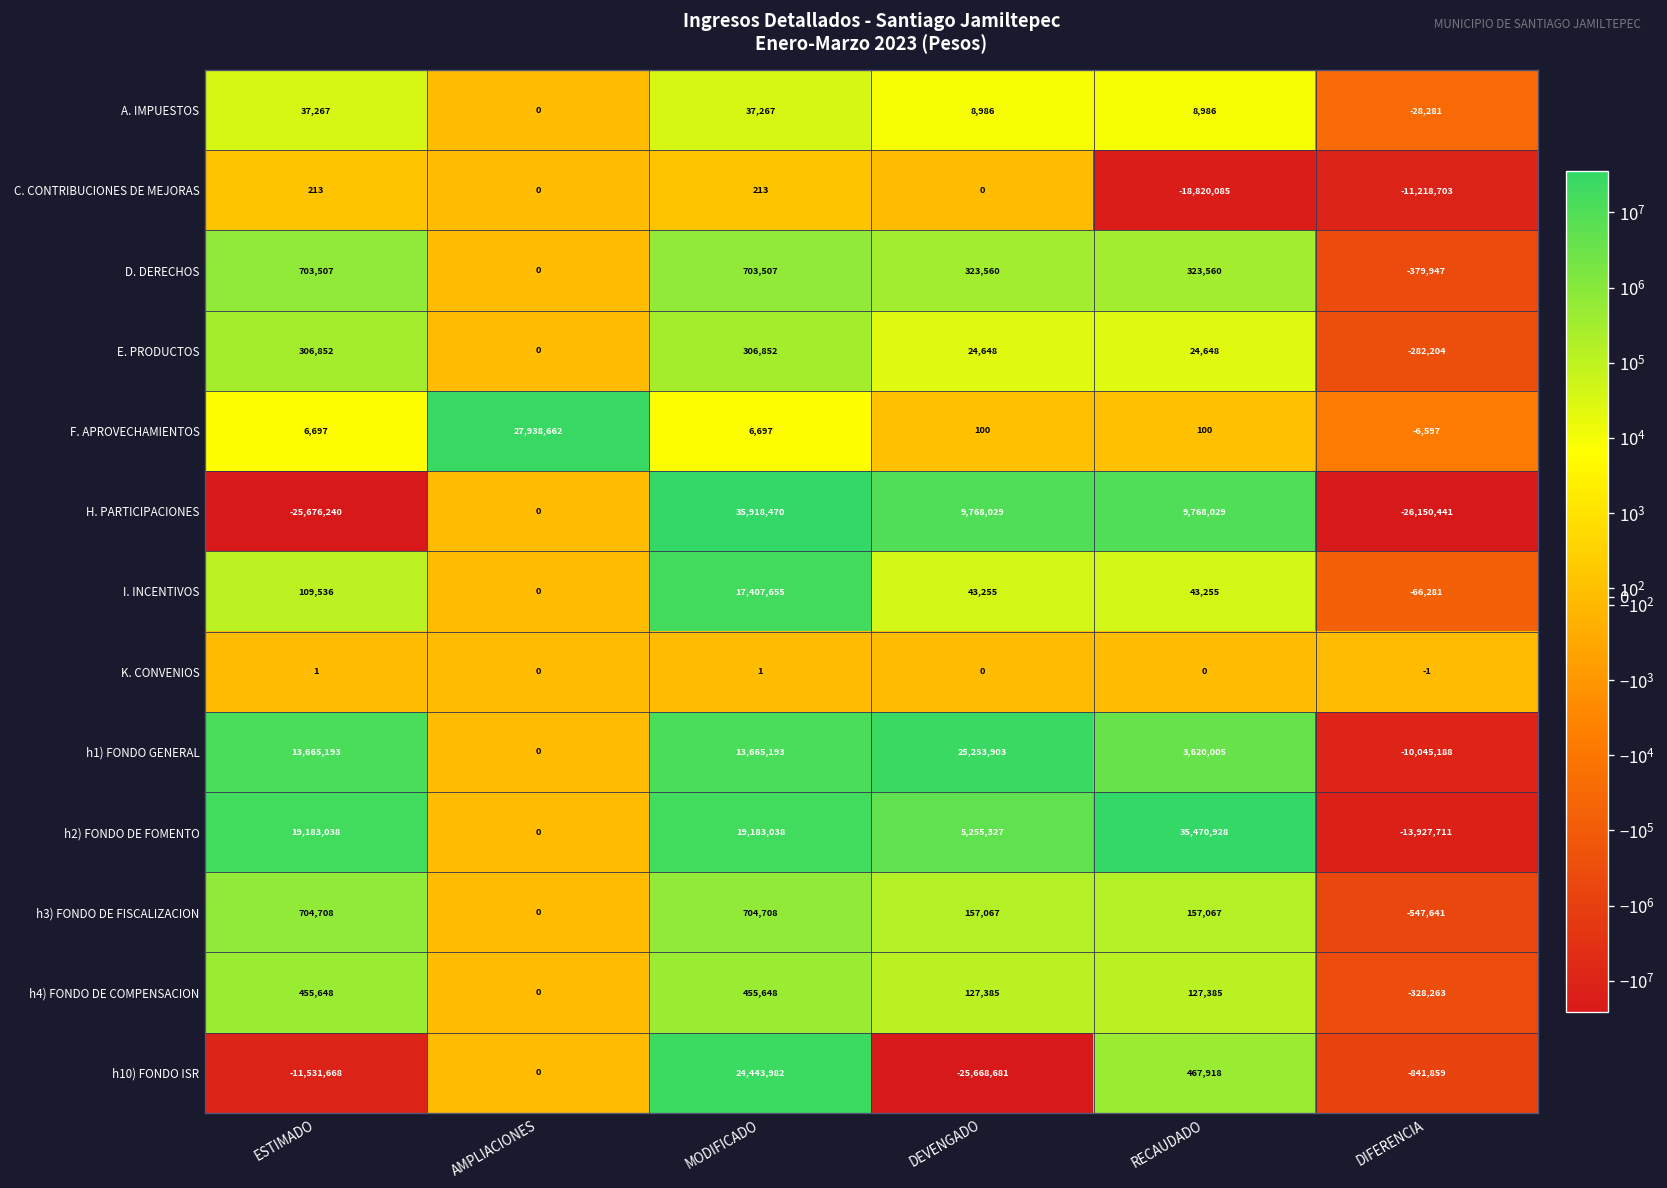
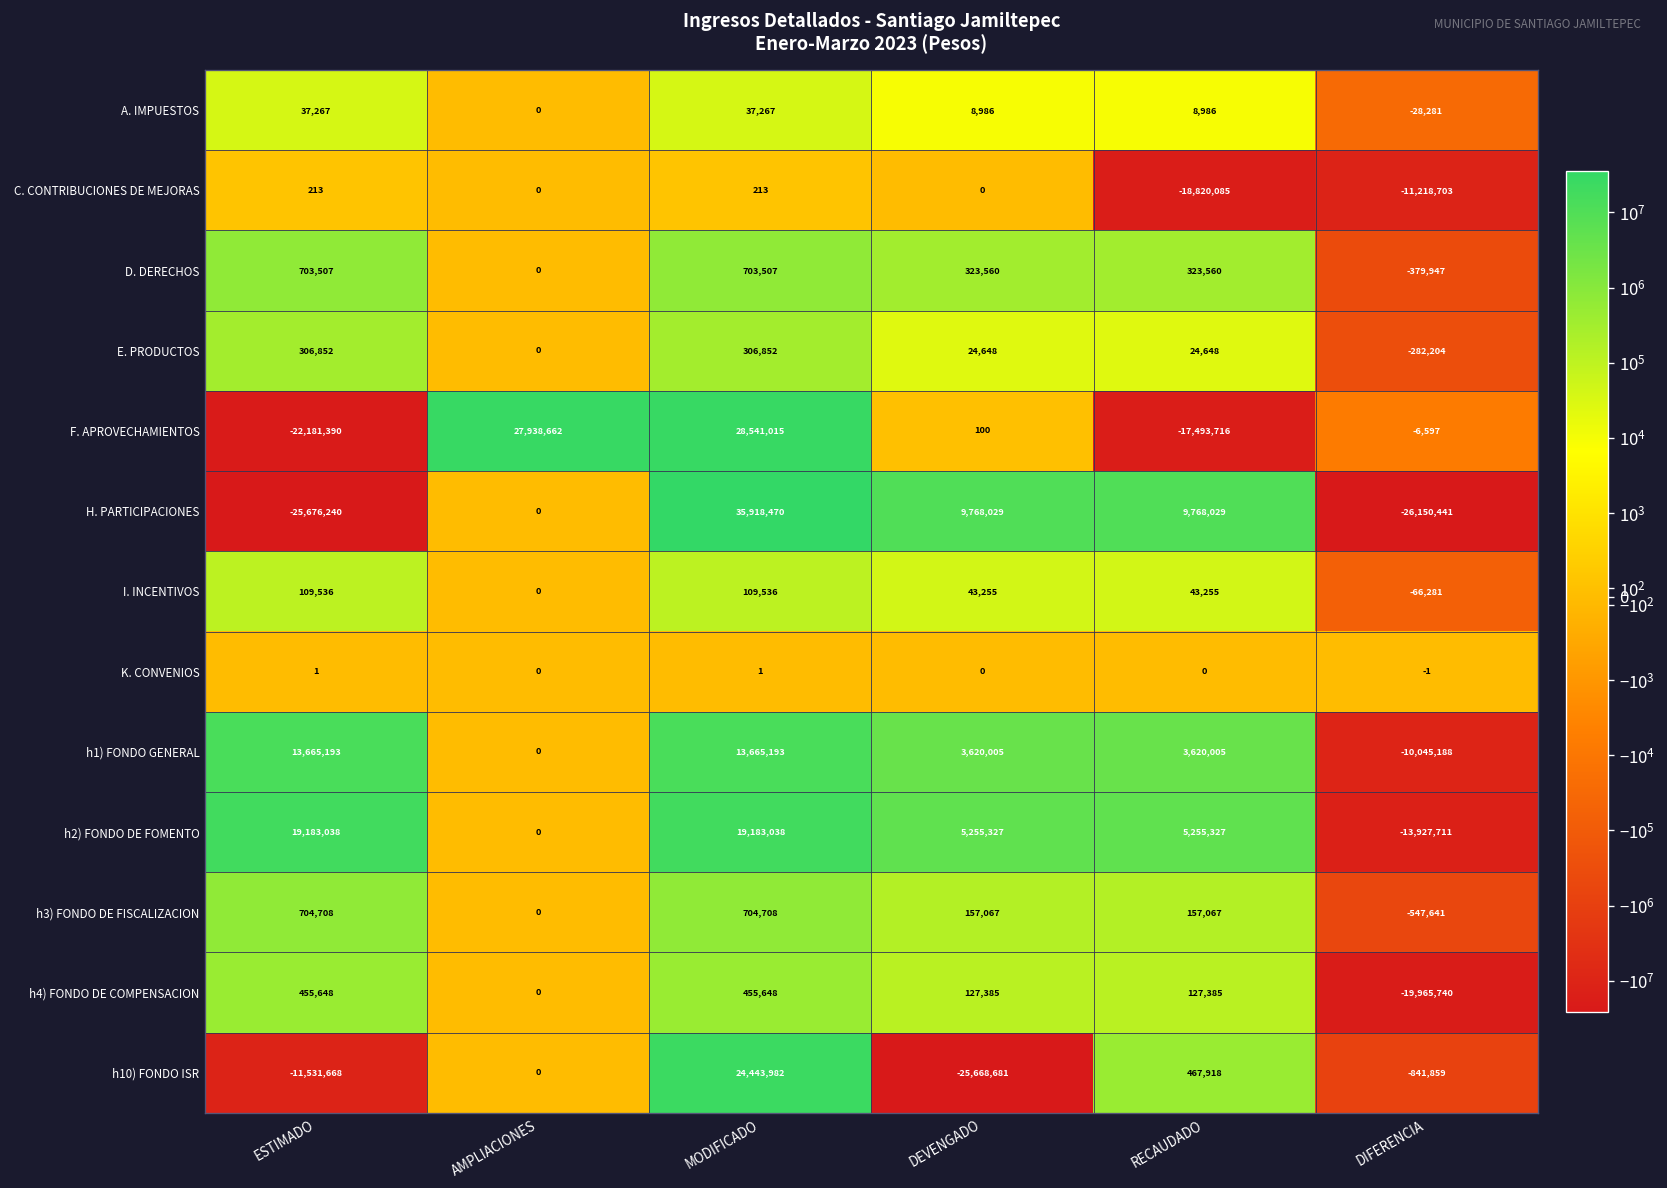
  {
    "A. IMPUESTOS": {
      "ESTIMADO": "37,267",
      "AMPLIACIONES": "0",
      "MODIFICADO": "37,267",
      "DEVENGADO": "8,986",
      "RECAUDADO": "8,986",
      "DIFERENCIA": "-28,281"
    },
    "C. CONTRIBUCIONES DE MEJORAS": {
      "ESTIMADO": "213",
      "AMPLIACIONES": "0",
      "MODIFICADO": "213",
      "DEVENGADO": "0",
      "RECAUDADO": "-18,820,085",
      "DIFERENCIA": "-11,218,703"
    },
    "D. DERECHOS": {
      "ESTIMADO": "703,507",
      "AMPLIACIONES": "0",
      "MODIFICADO": "703,507",
      "DEVENGADO": "323,560",
      "RECAUDADO": "323,560",
      "DIFERENCIA": "-379,947"
    },
    "E. PRODUCTOS": {
      "ESTIMADO": "306,852",
      "AMPLIACIONES": "0",
      "MODIFICADO": "306,852",
      "DEVENGADO": "24,648",
      "RECAUDADO": "24,648",
      "DIFERENCIA": "-282,204"
    },
    "F. APROVECHAMIENTOS": {
-     "ESTIMADO": "6,697",
+     "ESTIMADO": "-22,181,390",
      "AMPLIACIONES": "27,938,662",
-     "MODIFICADO": "6,697",
+     "MODIFICADO": "28,541,015",
      "DEVENGADO": "100",
-     "RECAUDADO": "100",
+     "RECAUDADO": "-17,493,716",
      "DIFERENCIA": "-6,597"
    },
    "H. PARTICIPACIONES": {
      "ESTIMADO": "-25,676,240",
      "AMPLIACIONES": "0",
      "MODIFICADO": "35,918,470",
      "DEVENGADO": "9,768,029",
      "RECAUDADO": "9,768,029",
      "DIFERENCIA": "-26,150,441"
    },
    "I. INCENTIVOS": {
      "ESTIMADO": "109,536",
      "AMPLIACIONES": "0",
-     "MODIFICADO": "17,407,655",
+     "MODIFICADO": "109,536",
      "DEVENGADO": "43,255",
      "RECAUDADO": "43,255",
      "DIFERENCIA": "-66,281"
    },
    "K. CONVENIOS": {
      "ESTIMADO": "1",
      "AMPLIACIONES": "0",
      "MODIFICADO": "1",
      "DEVENGADO": "0",
      "RECAUDADO": "0",
      "DIFERENCIA": "-1"
    },
    "h1) FONDO GENERAL": {
      "ESTIMADO": "13,665,193",
      "AMPLIACIONES": "0",
      "MODIFICADO": "13,665,193",
-     "DEVENGADO": "25,253,903",
+     "DEVENGADO": "3,620,005",
      "RECAUDADO": "3,620,005",
      "DIFERENCIA": "-10,045,188"
    },
    "h2) FONDO DE FOMENTO": {
      "ESTIMADO": "19,183,038",
      "AMPLIACIONES": "0",
      "MODIFICADO": "19,183,038",
      "DEVENGADO": "5,255,327",
-     "RECAUDADO": "35,470,928",
+     "RECAUDADO": "5,255,327",
      "DIFERENCIA": "-13,927,711"
    },
    "h3) FONDO DE FISCALIZACION": {
      "ESTIMADO": "704,708",
      "AMPLIACIONES": "0",
      "MODIFICADO": "704,708",
      "DEVENGADO": "157,067",
      "RECAUDADO": "157,067",
      "DIFERENCIA": "-547,641"
    },
    "h4) FONDO DE COMPENSACION": {
      "ESTIMADO": "455,648",
      "AMPLIACIONES": "0",
      "MODIFICADO": "455,648",
      "DEVENGADO": "127,385",
      "RECAUDADO": "127,385",
-     "DIFERENCIA": "-328,263"
+     "DIFERENCIA": "-19,965,740"
    },
    "h10) FONDO ISR": {
      "ESTIMADO": "-11,531,668",
      "AMPLIACIONES": "0",
      "MODIFICADO": "24,443,982",
      "DEVENGADO": "-25,668,681",
      "RECAUDADO": "467,918",
      "DIFERENCIA": "-841,859"
    }
  }
